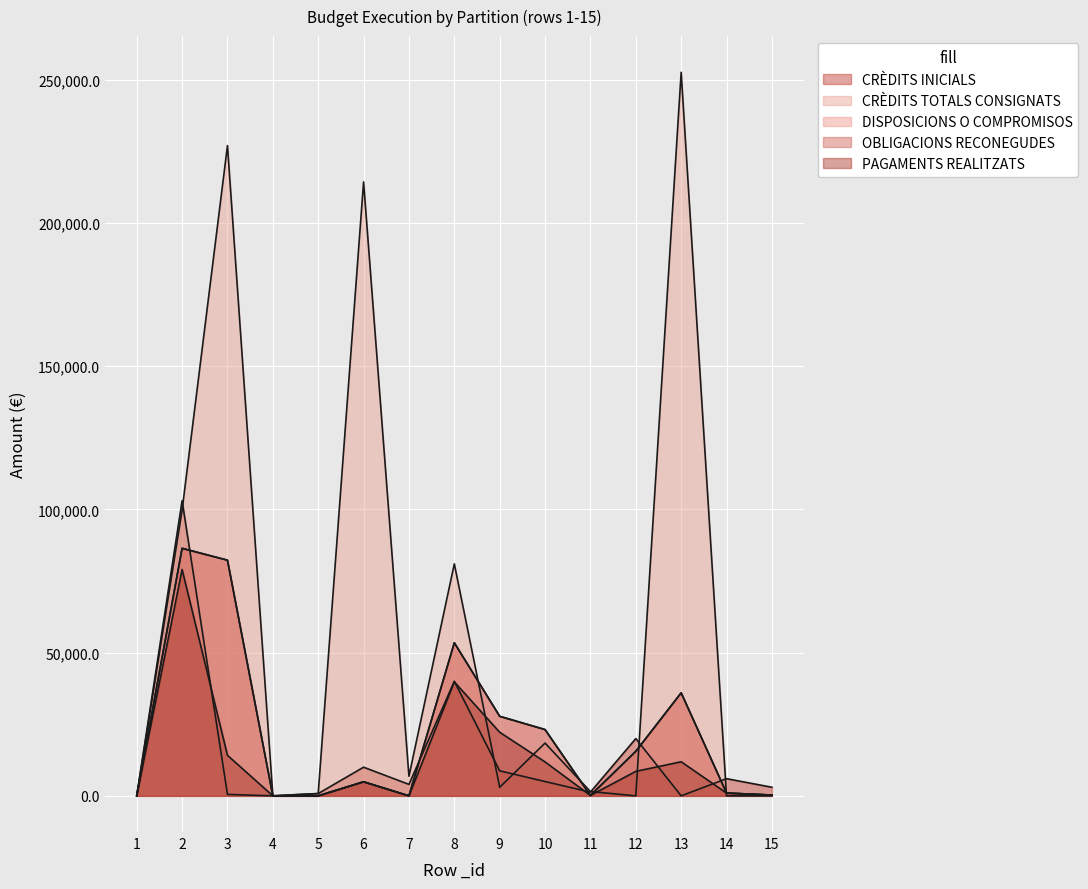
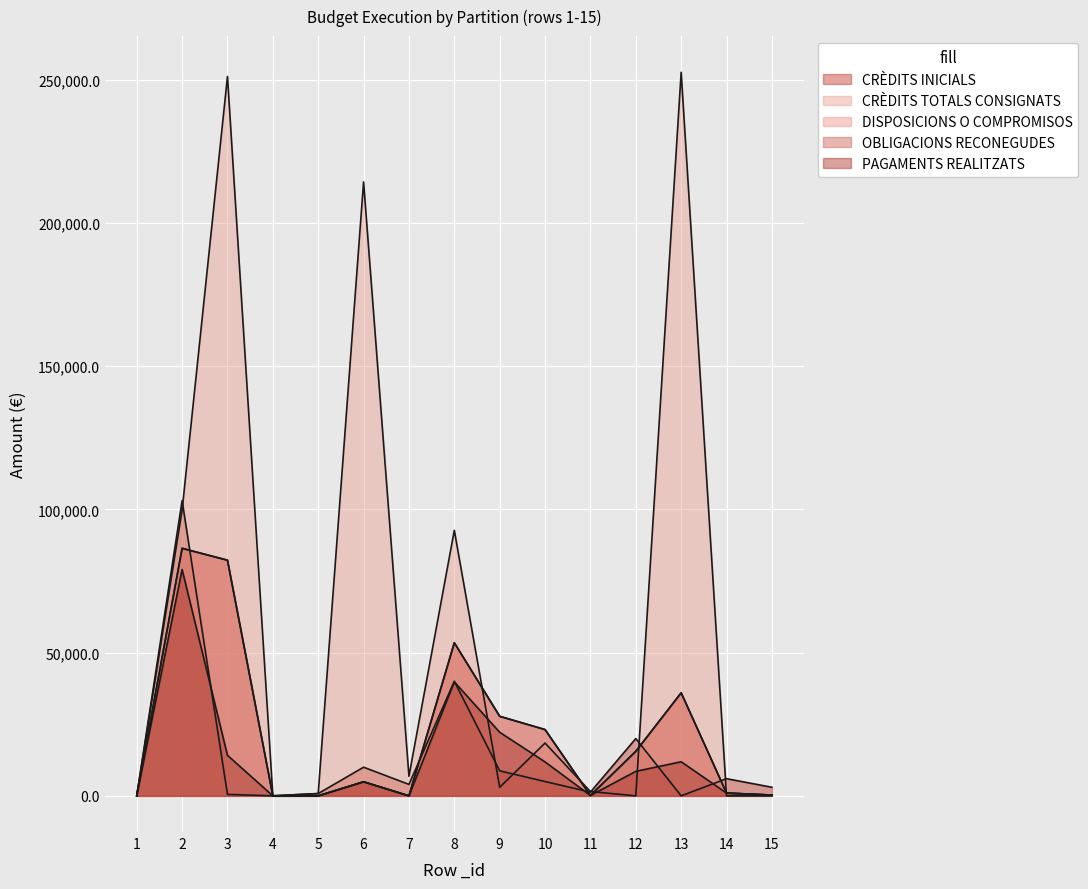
  {
    "CRÈDITS TOTALS CONSIGNATS": {
      "2": "100,000",
-     "3": "227,000",
+     "3": "251,000",
      "6": "214,000",
      "7": "7,000",
-     "8": "81,000",
+     "8": "93,000",
      "9": "3,000",
      "10": "18,000",
      "12": "0",
      "13": "253,000",
      "14": "0"
    }
  }
